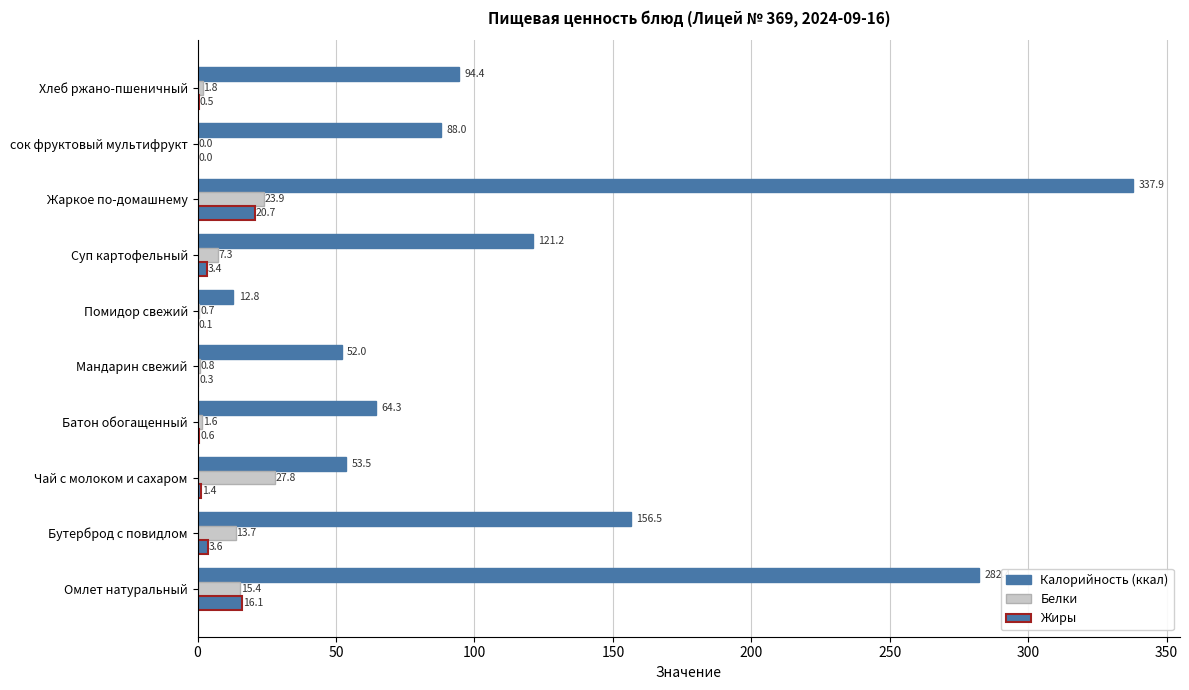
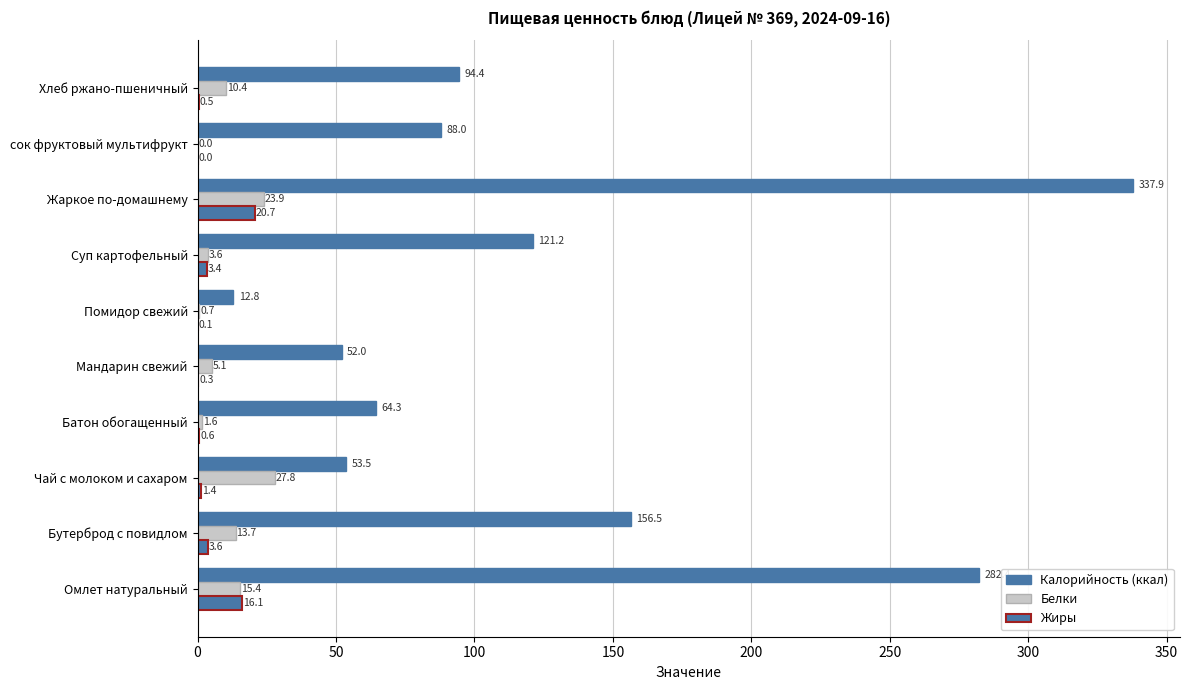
  {
    "Белки": {
-     "Хлеб ржано-пшеничный": 1.8,
+     "Хлеб ржано-пшеничный": 10.4,
      "сок фруктовый мультифрукт": 0.0,
      "Жаркое по-домашнему": 23.9,
-     "Суп картофельный": 7.3,
+     "Суп картофельный": 3.6,
      "Помидор свежий": 0.7,
-     "Мандарин свежий": 0.8,
+     "Мандарин свежий": 5.1,
      "Батон обогащенный": 1.6,
      "Чай с молоком и сахаром": 27.8,
      "Бутерброд с повидлом": 13.7,
      "Омлет натуральный": 15.4
    }
  }
